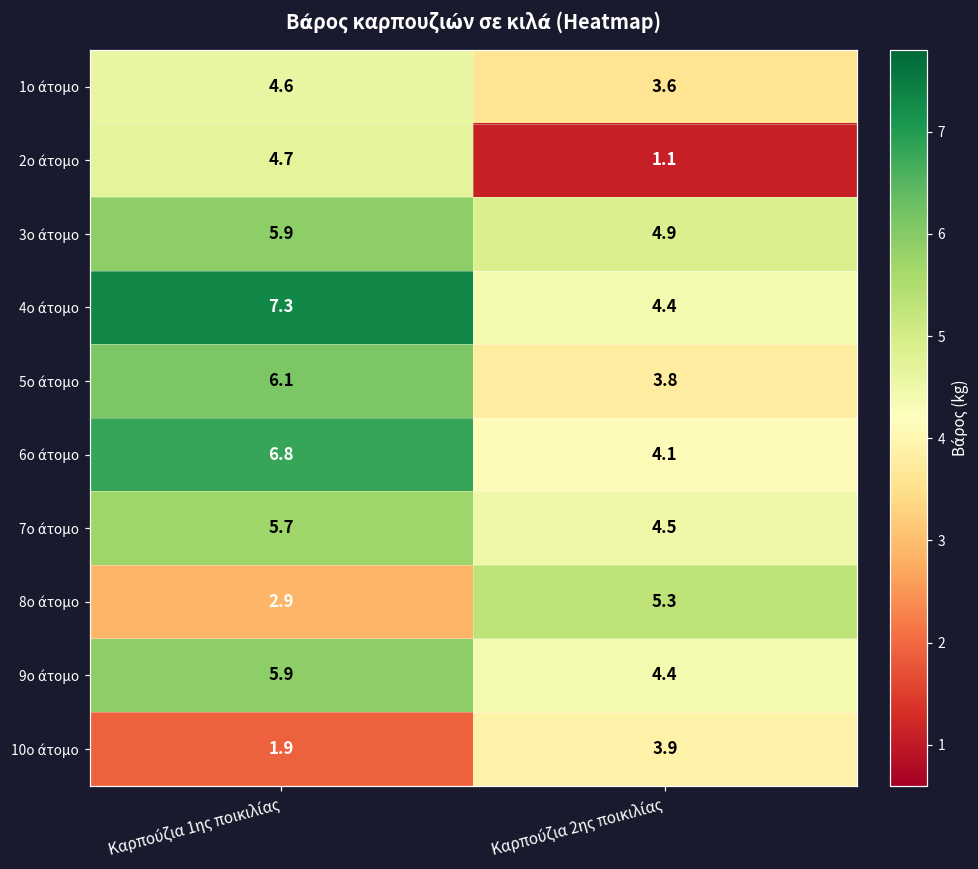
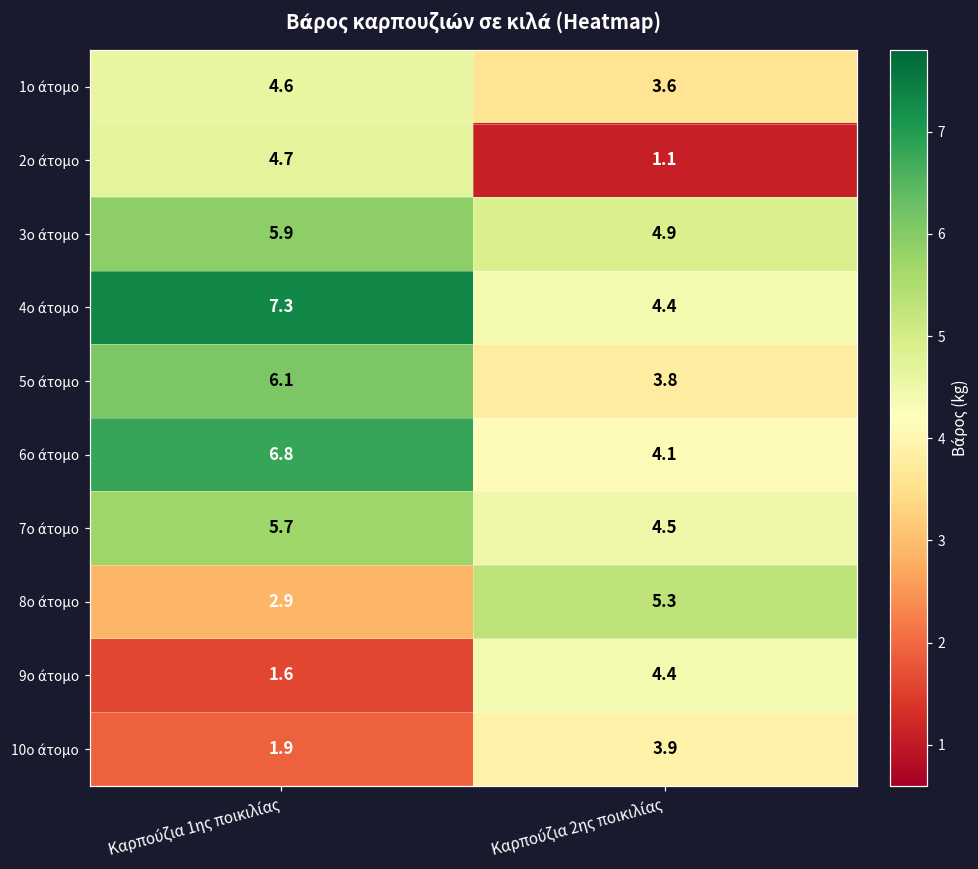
  {
    "1ο άτομο": {
      "Καρπούζια 1ης ποικιλίας": 4.6,
      "Καρπούζια 2ης ποικιλίας": 3.6
    },
    "2ο άτομο": {
      "Καρπούζια 1ης ποικιλίας": 4.7,
      "Καρπούζια 2ης ποικιλίας": 1.1
    },
    "3ο άτομο": {
      "Καρπούζια 1ης ποικιλίας": 5.9,
      "Καρπούζια 2ης ποικιλίας": 4.9
    },
    "4ο άτομο": {
      "Καρπούζια 1ης ποικιλίας": 7.3,
      "Καρπούζια 2ης ποικιλίας": 4.4
    },
    "5ο άτομο": {
      "Καρπούζια 1ης ποικιλίας": 6.1,
      "Καρπούζια 2ης ποικιλίας": 3.8
    },
    "6ο άτομο": {
      "Καρπούζια 1ης ποικιλίας": 6.8,
      "Καρπούζια 2ης ποικιλίας": 4.1
    },
    "7ο άτομο": {
      "Καρπούζια 1ης ποικιλίας": 5.7,
      "Καρπούζια 2ης ποικιλίας": 4.5
    },
    "8ο άτομο": {
      "Καρπούζια 1ης ποικιλίας": 2.9,
      "Καρπούζια 2ης ποικιλίας": 5.3
    },
    "9ο άτομο": {
-     "Καρπούζια 1ης ποικιλίας": 5.9,
+     "Καρπούζια 1ης ποικιλίας": 1.6,
      "Καρπούζια 2ης ποικιλίας": 4.4
    },
    "10ο άτομο": {
      "Καρπούζια 1ης ποικιλίας": 1.9,
      "Καρπούζια 2ης ποικιλίας": 3.9
    }
  }
